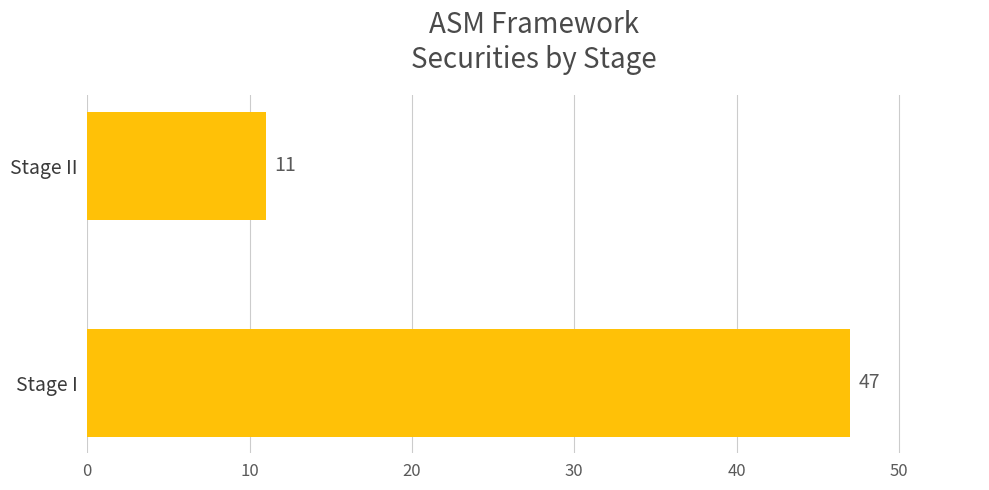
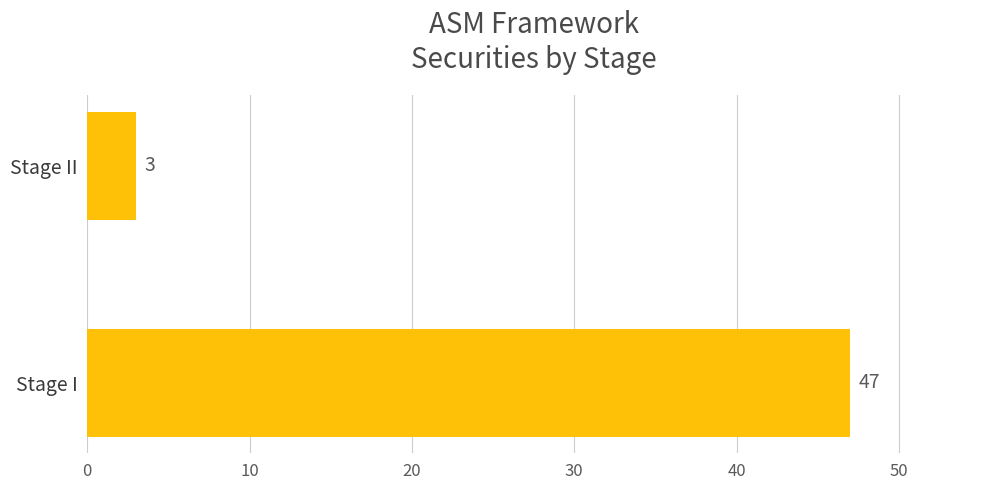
  {
-   "Stage II": 11,
+   "Stage II": 3,
    "Stage I": 47
  }
